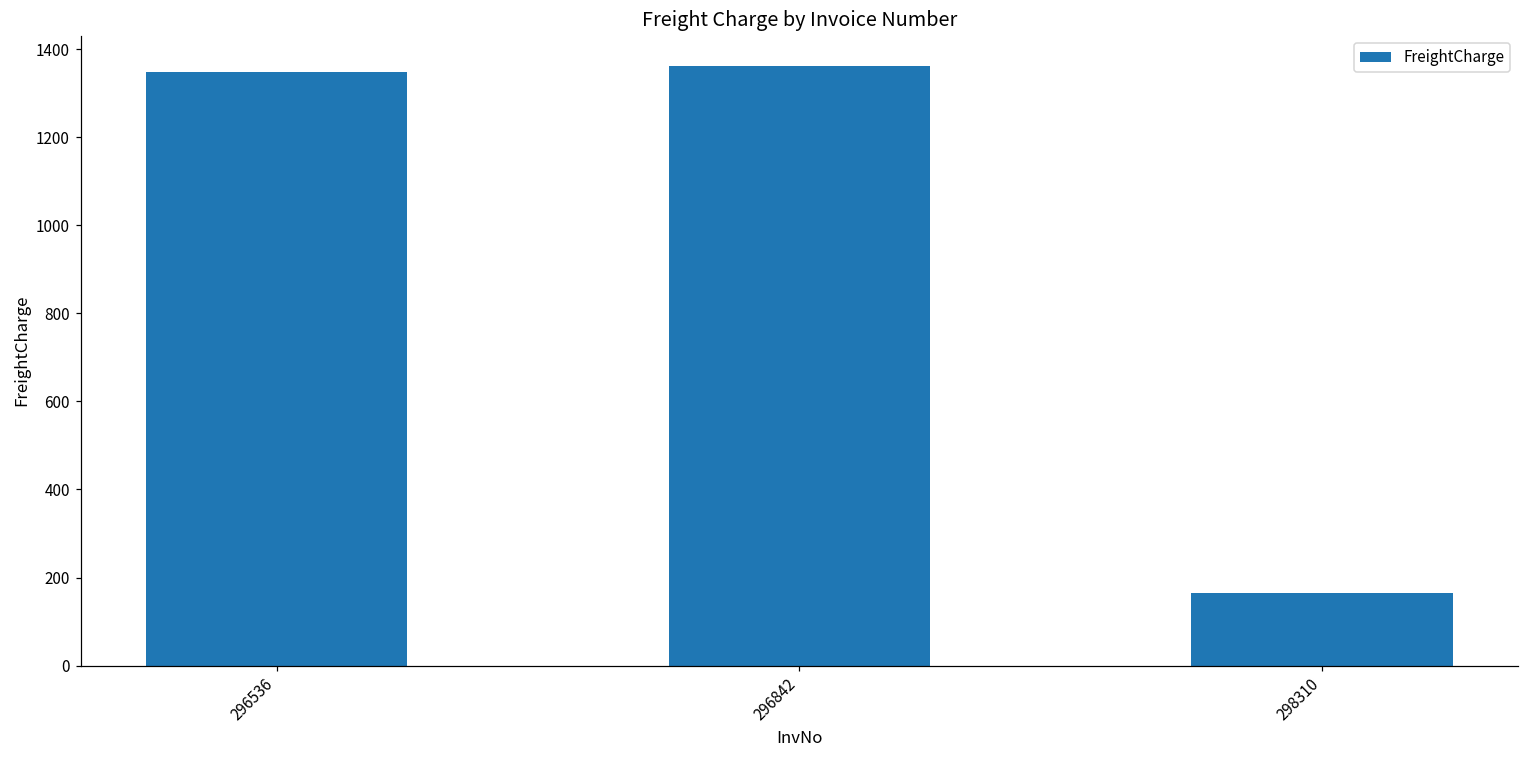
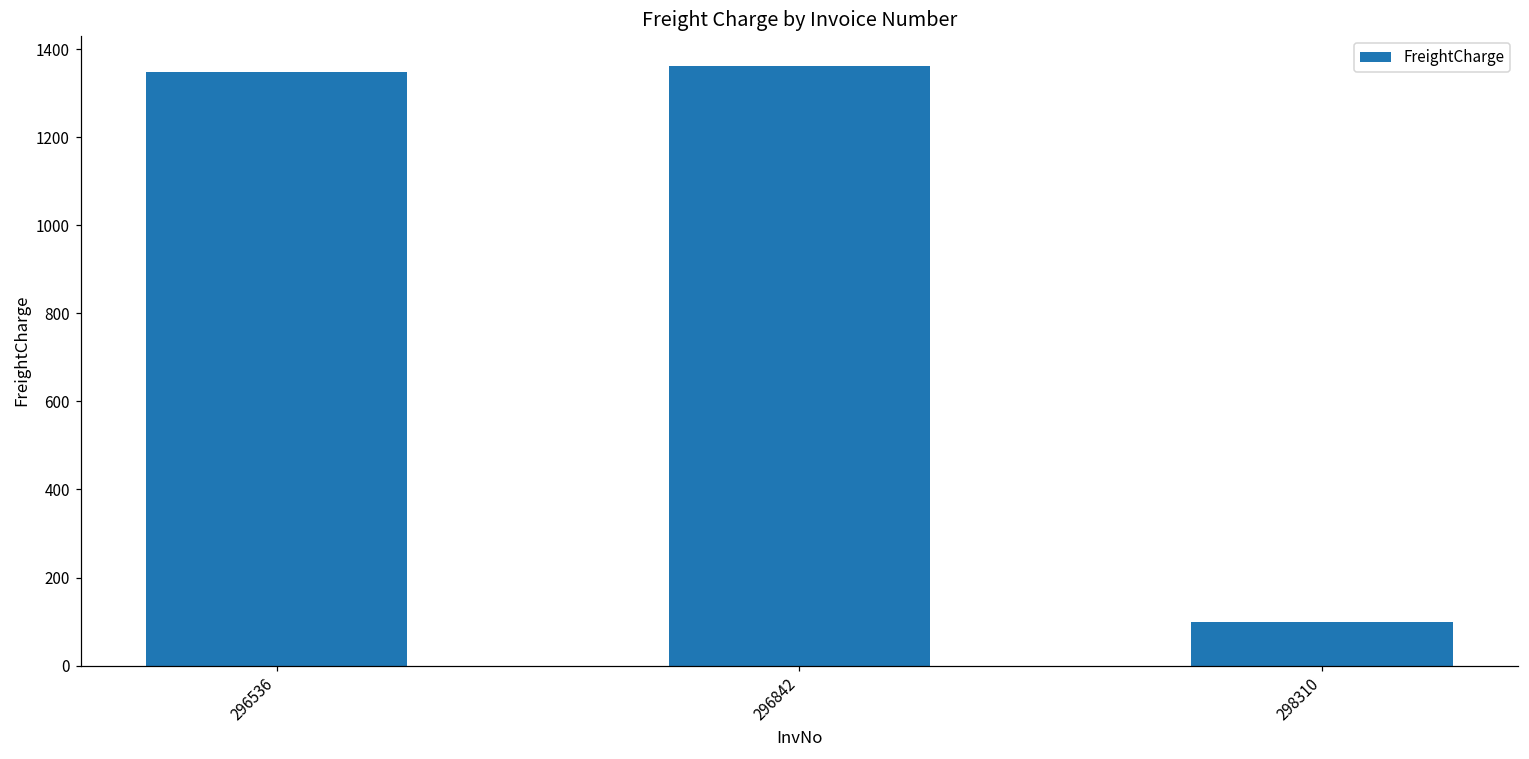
  {
    "296536": 1350,
    "296842": 1360,
-   "298310": 170
+   "298310": 100
  }
